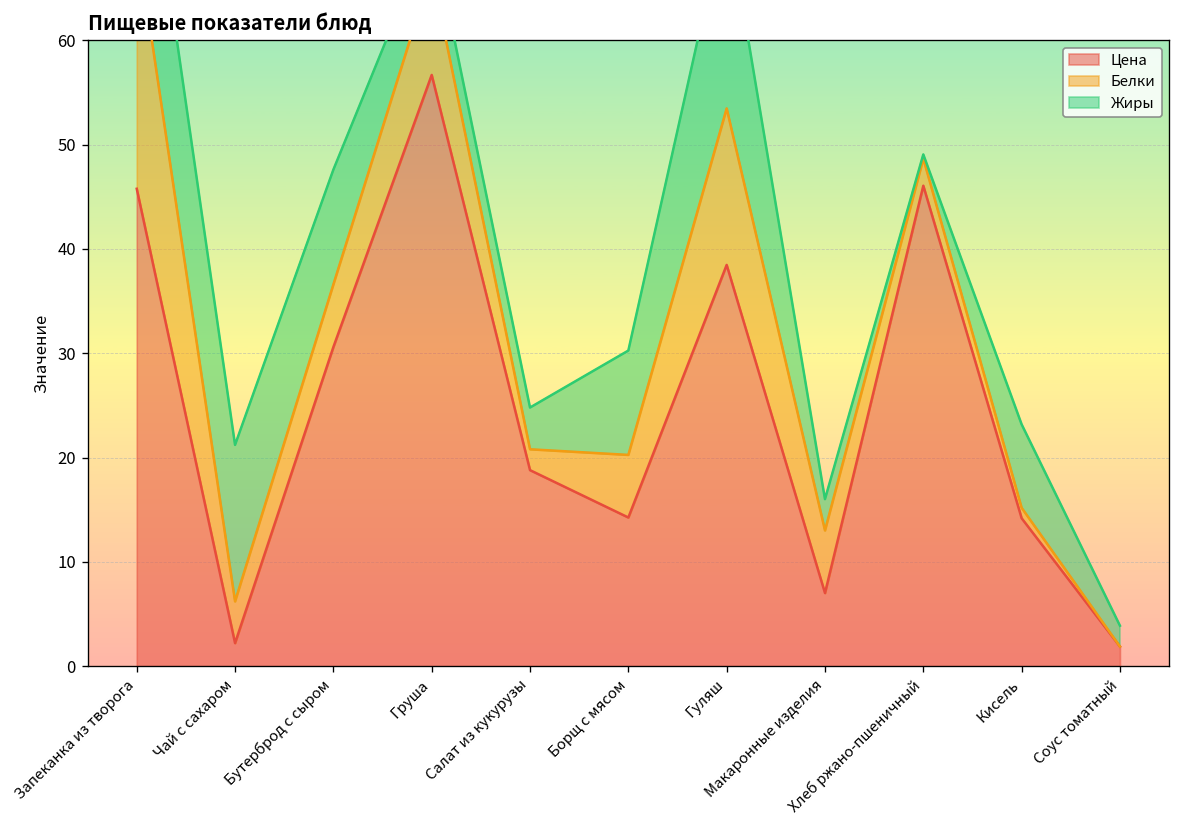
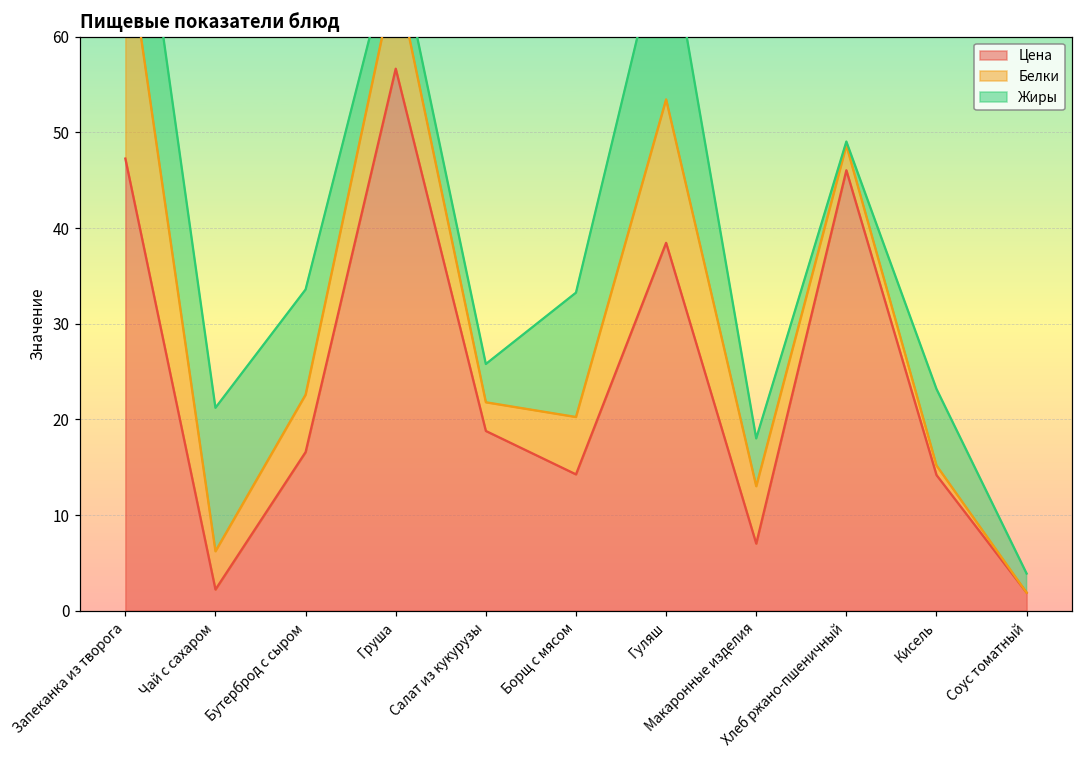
  {
    "Цена": {
-     "Запеканка из творога": 46,
+     "Запеканка из творога": 47,
      "Чай с сахаром": 2,
-     "Бутерброд с сыром": 31,
+     "Бутерброд с сыром": 17,
      "Груша": 57,
      "Салат из кукурузы": 19,
      "Борщ с мясом": 14,
      "Гуляш": 38,
      "Макаронные изделия": 7,
      "Хлеб ржано-пшеничный": 46,
      "Кисель": 14
    },
    "Белки": {
      "Чай с сахаром": 4,
      "Бутерброд с сыром": 6,
-     "Салат из кукурузы": 2,
+     "Салат из кукурузы": 3,
      "Борщ с мясом": 6,
      "Гуляш": 15,
      "Макаронные изделия": 6,
      "Хлеб ржано-пшеничный": 3,
      "Кисель": 1
    },
    "Жиры": {
      "Чай с сахаром": 15,
      "Бутерброд с сыром": 11,
      "Салат из кукурузы": 4,
-     "Борщ с мясом": 10,
-     "Макаронные изделия": 3,
+     "Борщ с мясом": 13,
+     "Макаронные изделия": 5,
      "Хлеб ржано-пшеничный": 0,
      "Кисель": 8,
      "Соус томатный": 2
    }
  }
